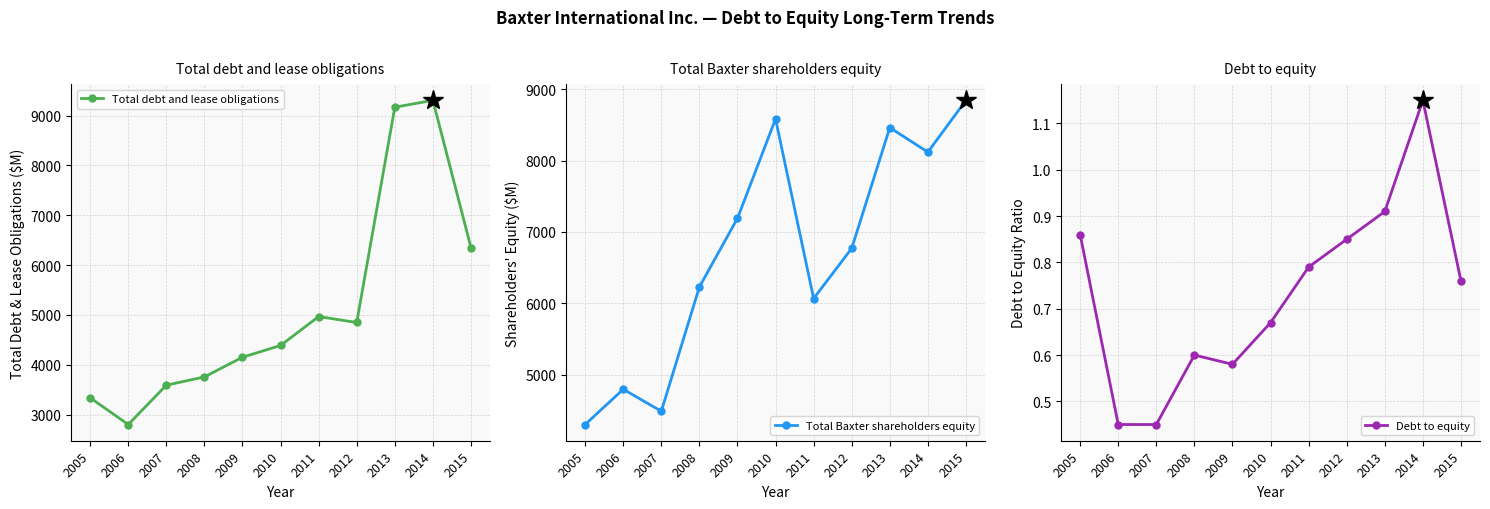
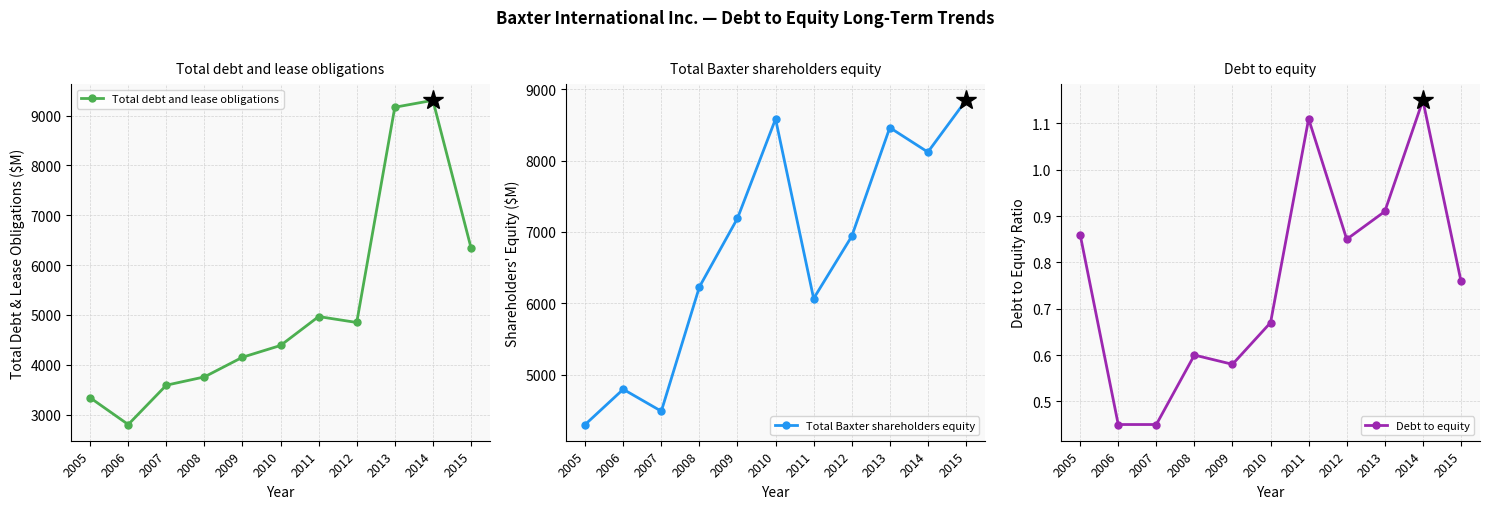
  {
    "Total debt and lease obligations": {
      "Total debt and lease obligations": {
        "2005": 3300,
        "2006": 2800,
        "2007": 3600,
        "2008": 3800,
        "2009": 4200,
        "2010": 4400,
        "2011": 5000,
        "2012": 4800,
        "2013": 9200,
        "2015": 6400
      }
    },
    "Total Baxter shareholders equity": {
      "Total Baxter shareholders equity": {
        "2005": 4300,
        "2006": 4800,
        "2007": 4500,
        "2008": 6200,
        "2009": 7200,
        "2010": 8600,
        "2011": 6100,
-       "2012": 6800,
+       "2012": 6900,
        "2013": 8500,
        "2014": 8100
      }
    },
    "Debt to equity": {
      "Debt to equity": {
        "2005": 0.86,
        "2006": 0.45,
        "2007": 0.45,
        "2008": 0.60,
        "2009": 0.58,
        "2010": 0.67,
-       "2011": 0.79,
+       "2011": 1.11,
        "2012": 0.85,
        "2013": 0.91,
        "2015": 0.76
      }
    }
  }
